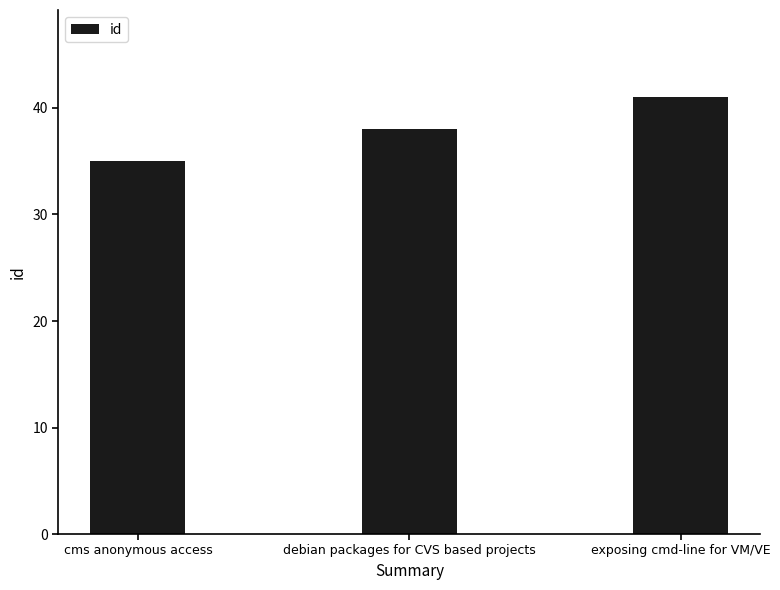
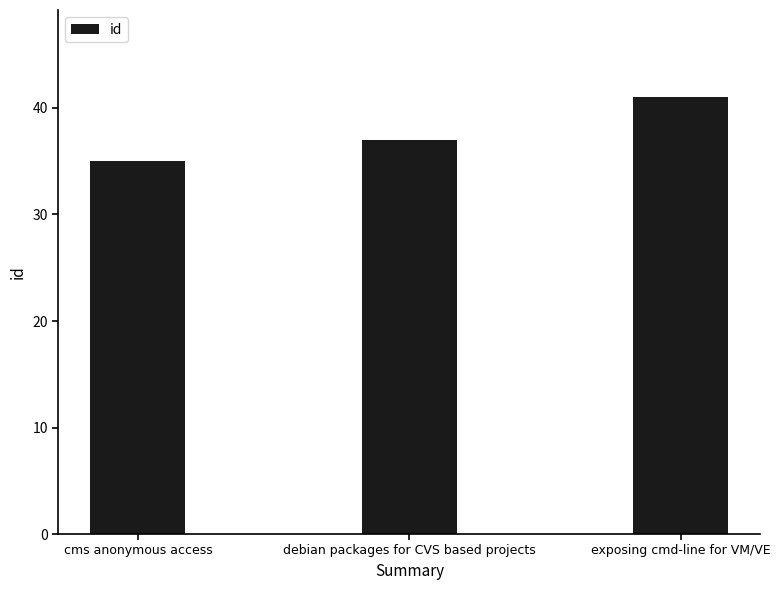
  {
    "cms anonymous access": 35,
-   "debian packages for CVS based projects": 38,
+   "debian packages for CVS based projects": 37,
    "exposing cmd-line for VM/VE": 41
  }
